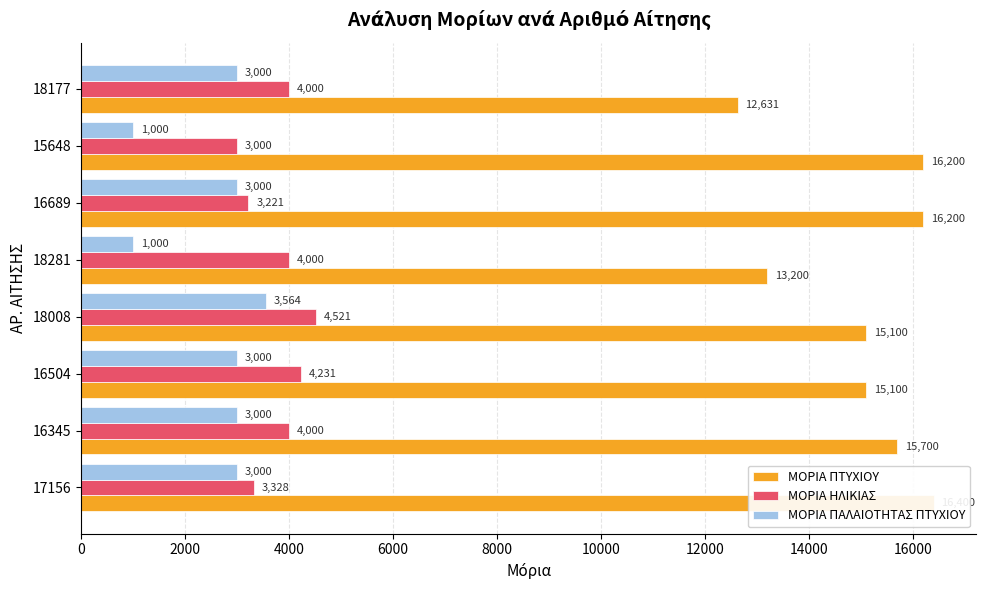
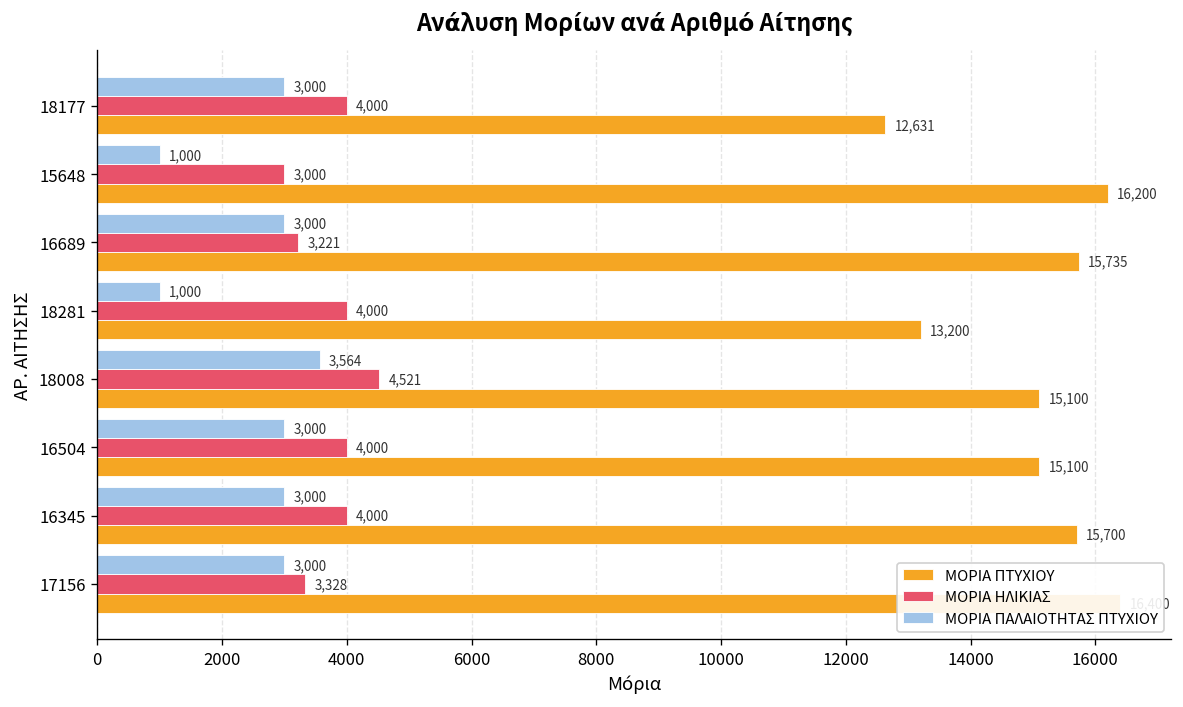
  {
    "ΜΟΡΙΑ ΠΤΥΧΙΟΥ": {
      "18177": "12,631",
      "15648": "16,200",
-     "16689": "16,200",
+     "16689": "15,735",
      "18281": "13,200",
      "18008": "15,100",
      "16504": "15,100",
      "16345": "15,700"
    },
    "ΜΟΡΙΑ ΗΛΙΚΙΑΣ": {
      "18177": "4,000",
      "15648": "3,000",
      "16689": "3,221",
      "18281": "4,000",
      "18008": "4,521",
-     "16504": "4,231",
+     "16504": "4,000",
      "16345": "4,000",
      "17156": "3,328"
    },
    "ΜΟΡΙΑ ΠΑΛΑΙΟΤΗΤΑΣ ΠΤΥΧΙΟΥ": {
      "18177": "3,000",
      "15648": "1,000",
      "16689": "3,000",
      "18281": "1,000",
      "18008": "3,564",
      "16504": "3,000",
      "16345": "3,000",
      "17156": "3,000"
    }
  }
